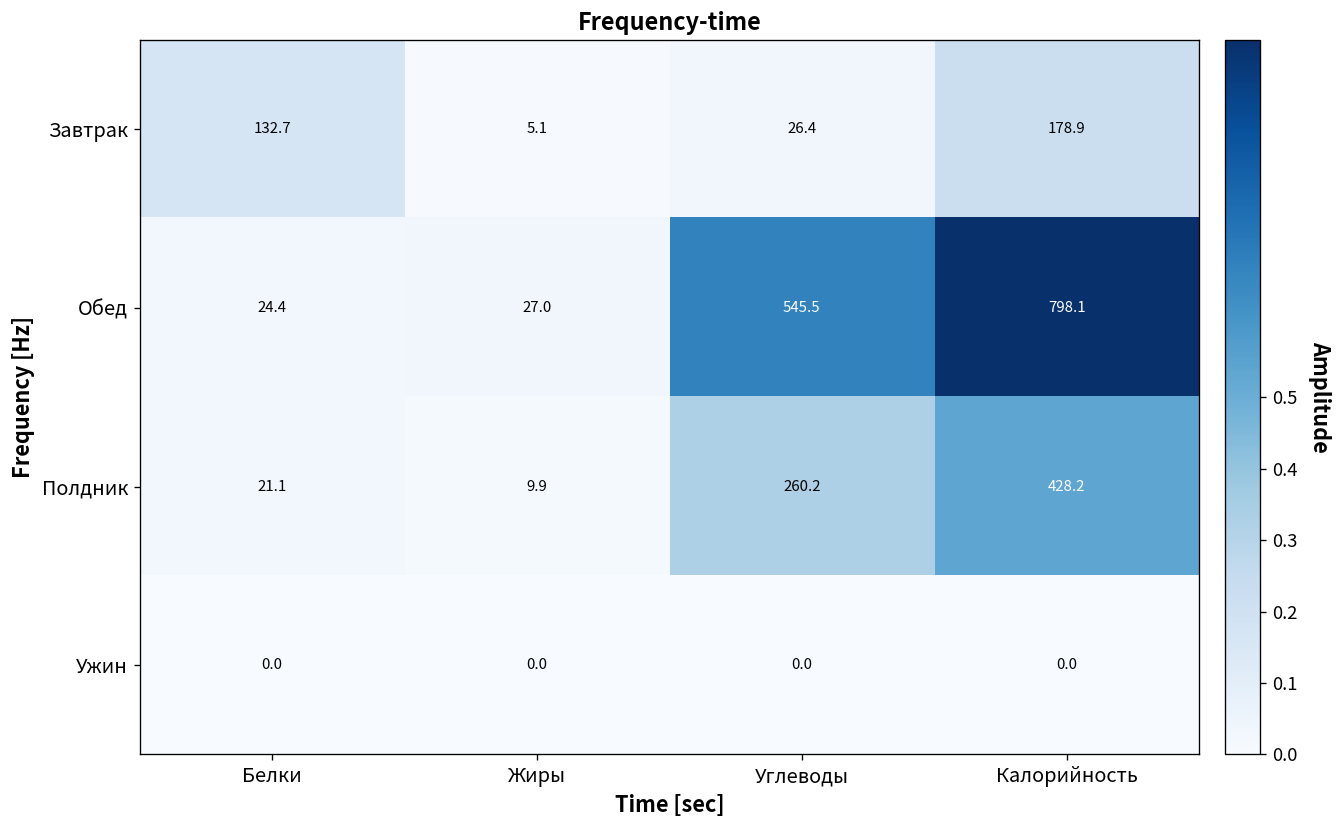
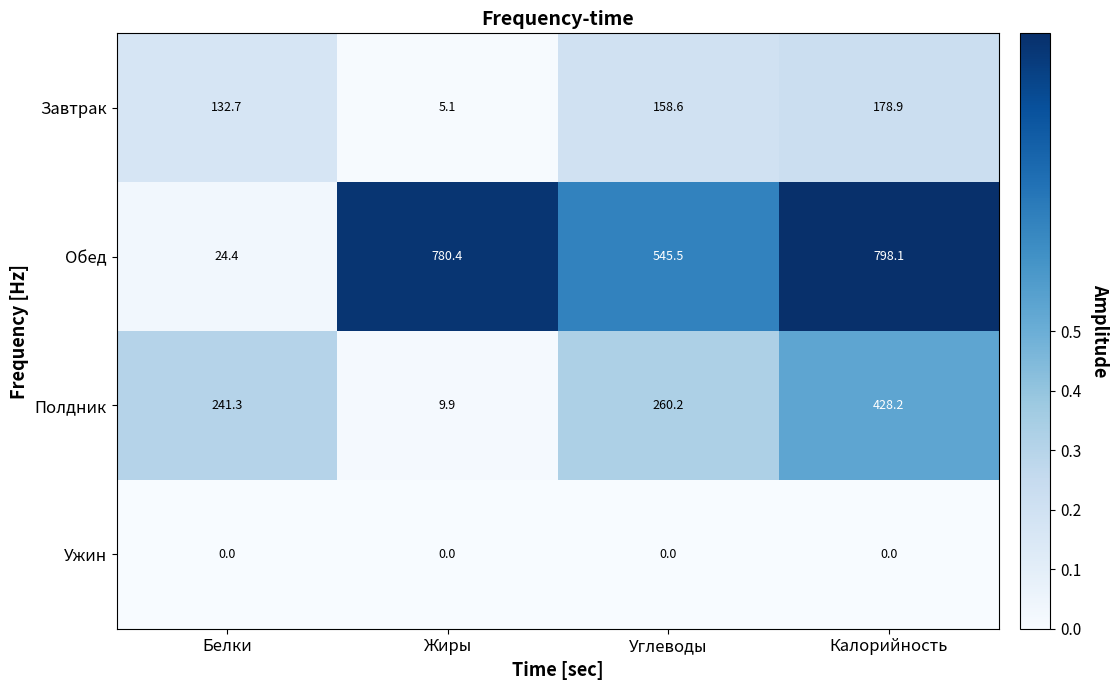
  {
    "Завтрак": {
      "Белки": 132.7,
      "Жиры": 5.1,
-     "Углеводы": 26.4,
+     "Углеводы": 158.6,
      "Калорийность": 178.9
    },
    "Обед": {
      "Белки": 24.4,
-     "Жиры": 27.0,
+     "Жиры": 780.4,
      "Углеводы": 545.5,
      "Калорийность": 798.1
    },
    "Полдник": {
-     "Белки": 21.1,
+     "Белки": 241.3,
      "Жиры": 9.9,
      "Углеводы": 260.2,
      "Калорийность": 428.2
    },
    "Ужин": {
      "Белки": 0.0,
      "Жиры": 0.0,
      "Углеводы": 0.0,
      "Калорийность": 0.0
    }
  }
